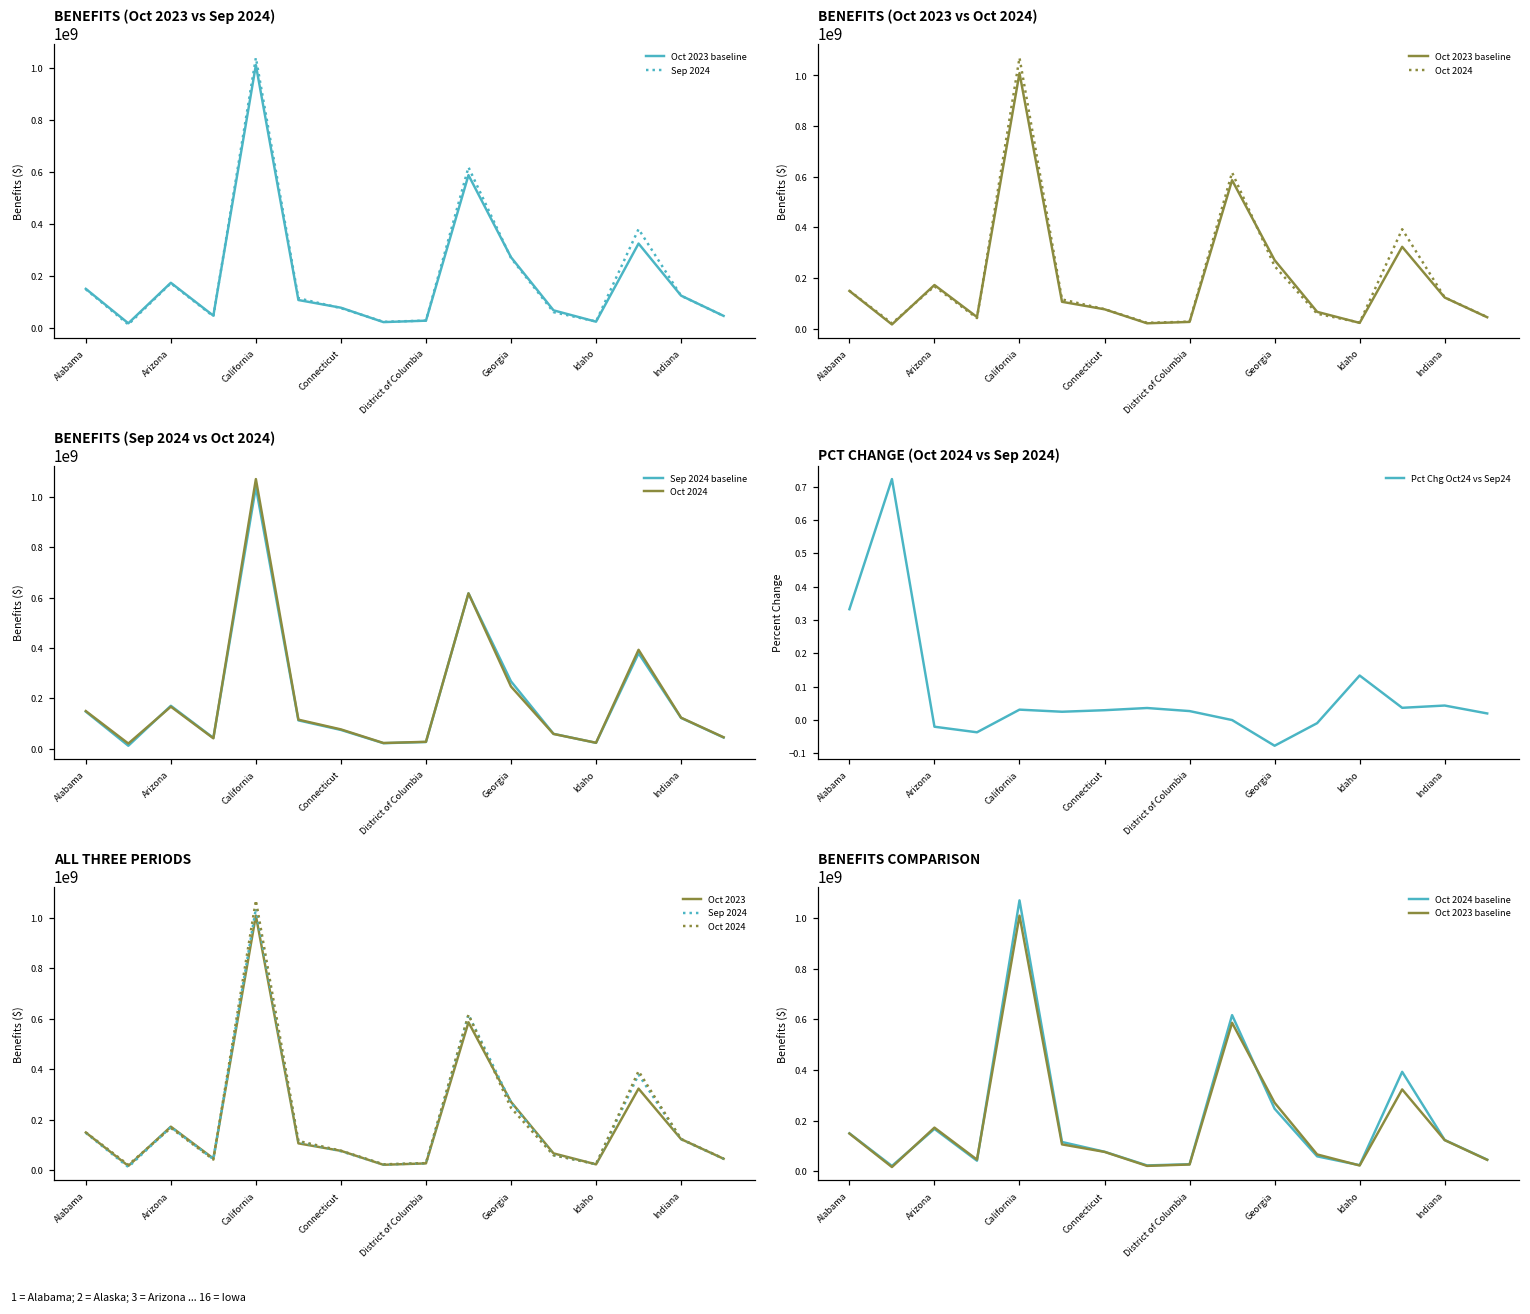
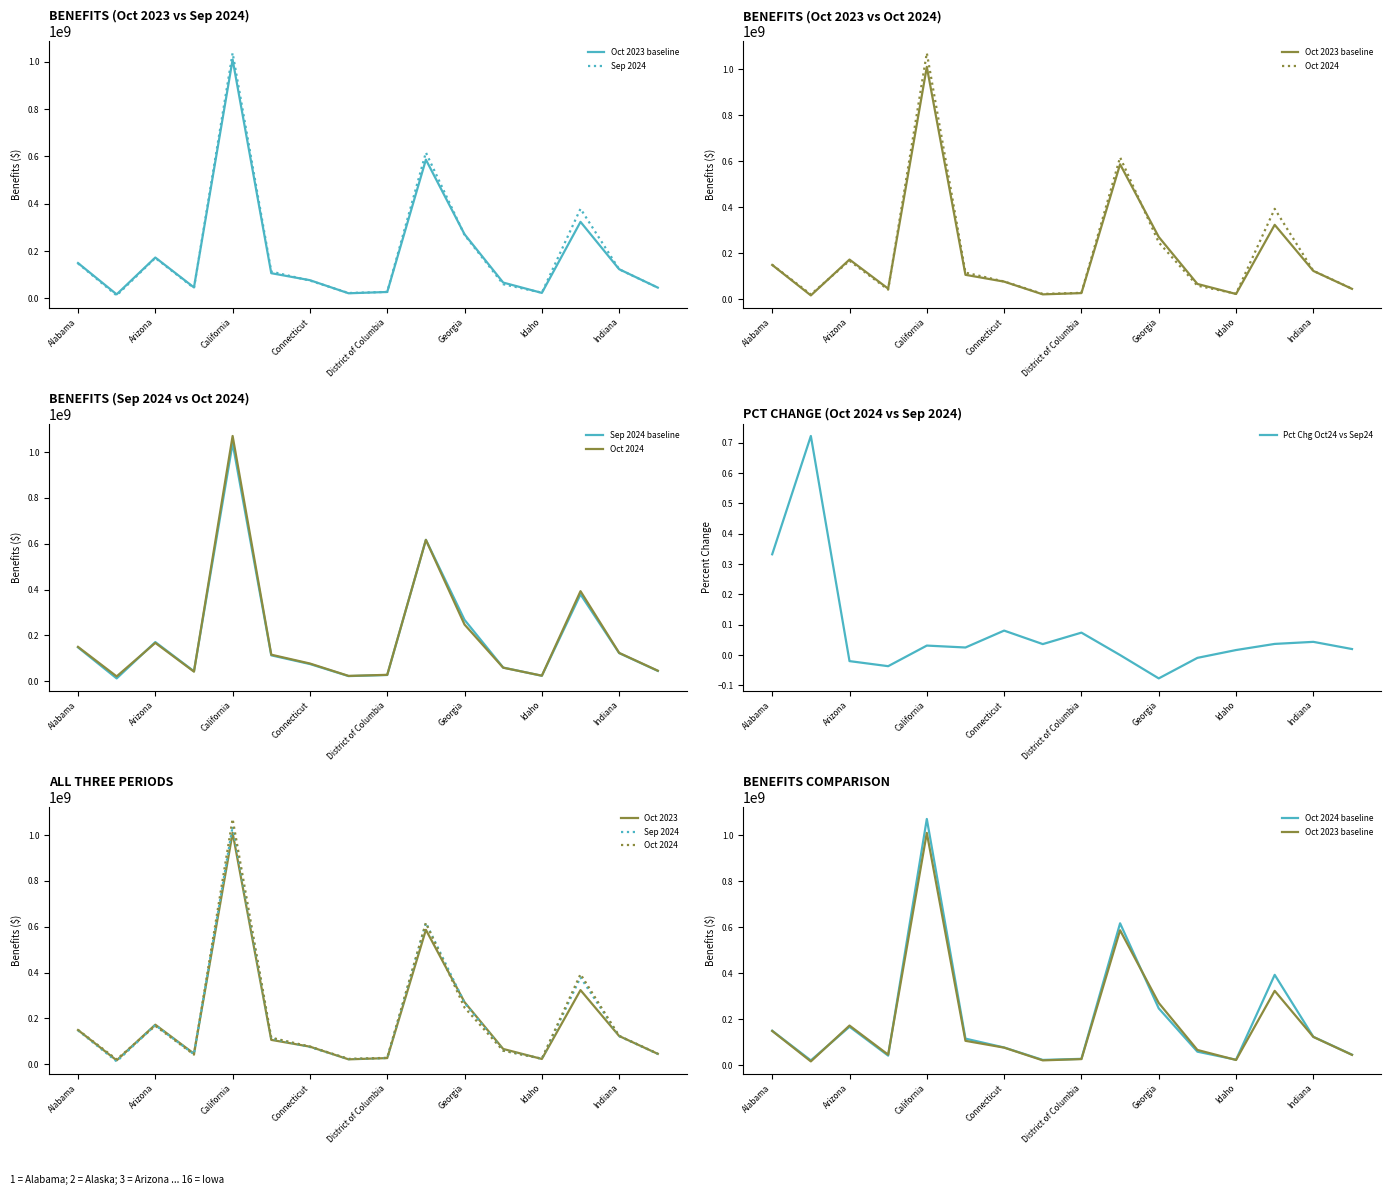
  {
    "BENEFITS (Sep 2024 vs Oct 2024)": {
      "Sep 2024 baseline": {
        "California": 1040000000,
        "Georgia": 270000000
      },
      "Oct 2024": {
        "California": 1070000000,
        "Georgia": 250000000
      }
    },
    "PCT CHANGE (Oct 2024 vs Sep 2024)": {
      "Alabama": 0.33,
      "Arizona": -0.02,
      "California": 0.03,
-     "Connecticut": 0.03,
-     "District of Columbia": 0.03,
+     "Connecticut": 0.08,
+     "District of Columbia": 0.07,
      "Georgia": -0.08,
-     "Idaho": 0.13,
+     "Idaho": 0.02,
      "Indiana": 0.04
    },
    "ALL THREE PERIODS": {
      "Sep 2024": {
        "California": 1040000000
      }
    },
    "BENEFITS COMPARISON": {
      "Oct 2024 baseline": {
        "California": 1070000000,
        "Georgia": 250000000
      },
      "Oct 2023 baseline": {
        "California": 1010000000,
        "Georgia": 270000000
      }
    }
  }
